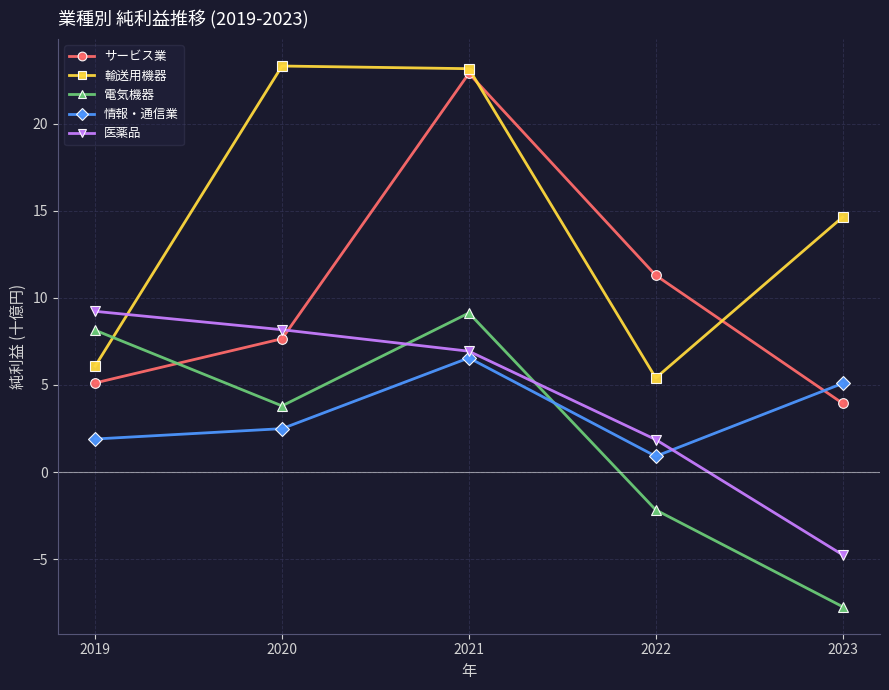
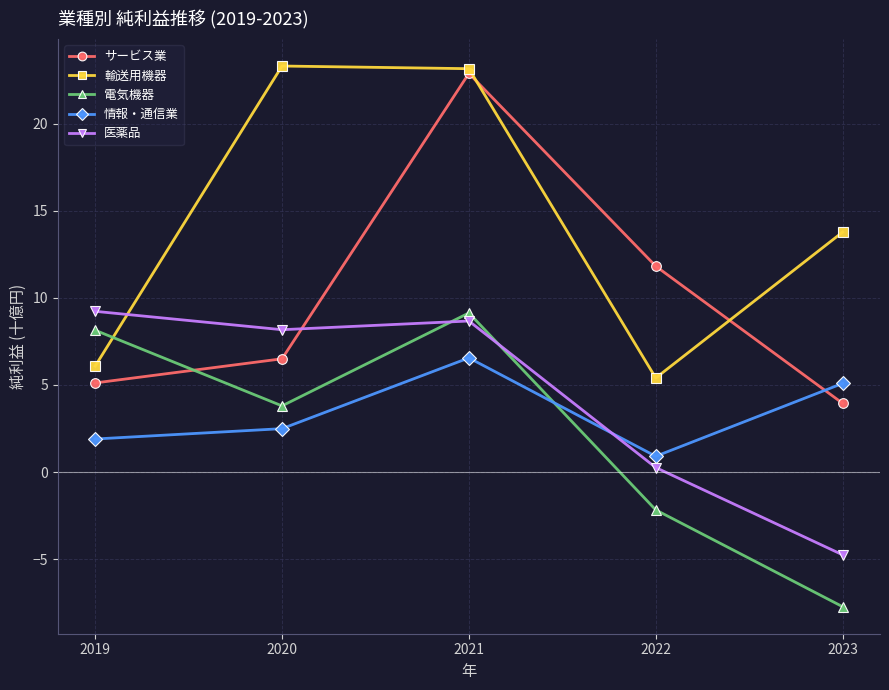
  {
    "サービス業": {
      "2019": 5.1,
-     "2020": 7.7,
+     "2020": 6.5,
      "2021": 22.9,
-     "2022": 11.3,
+     "2022": 11.8,
      "2023": 3.9
    },
    "輸送用機器": {
      "2019": 6.1,
      "2020": 23.3,
      "2021": 23.2,
      "2022": 5.4,
-     "2023": 14.6
+     "2023": 13.8
    },
    "電気機器": {
      "2019": 8.1,
      "2020": 3.8,
      "2021": 9.1,
      "2022": -2.2,
      "2023": -7.7
    },
    "情報・通信業": {
      "2019": 1.9,
      "2020": 2.5,
      "2021": 6.6,
      "2022": 0.9,
      "2023": 5.1
    },
    "医薬品": {
      "2019": 9.2,
      "2020": 8.2,
-     "2021": 6.9,
-     "2022": 1.9,
+     "2021": 8.7,
+     "2022": 0.3,
      "2023": -4.8
    }
  }
